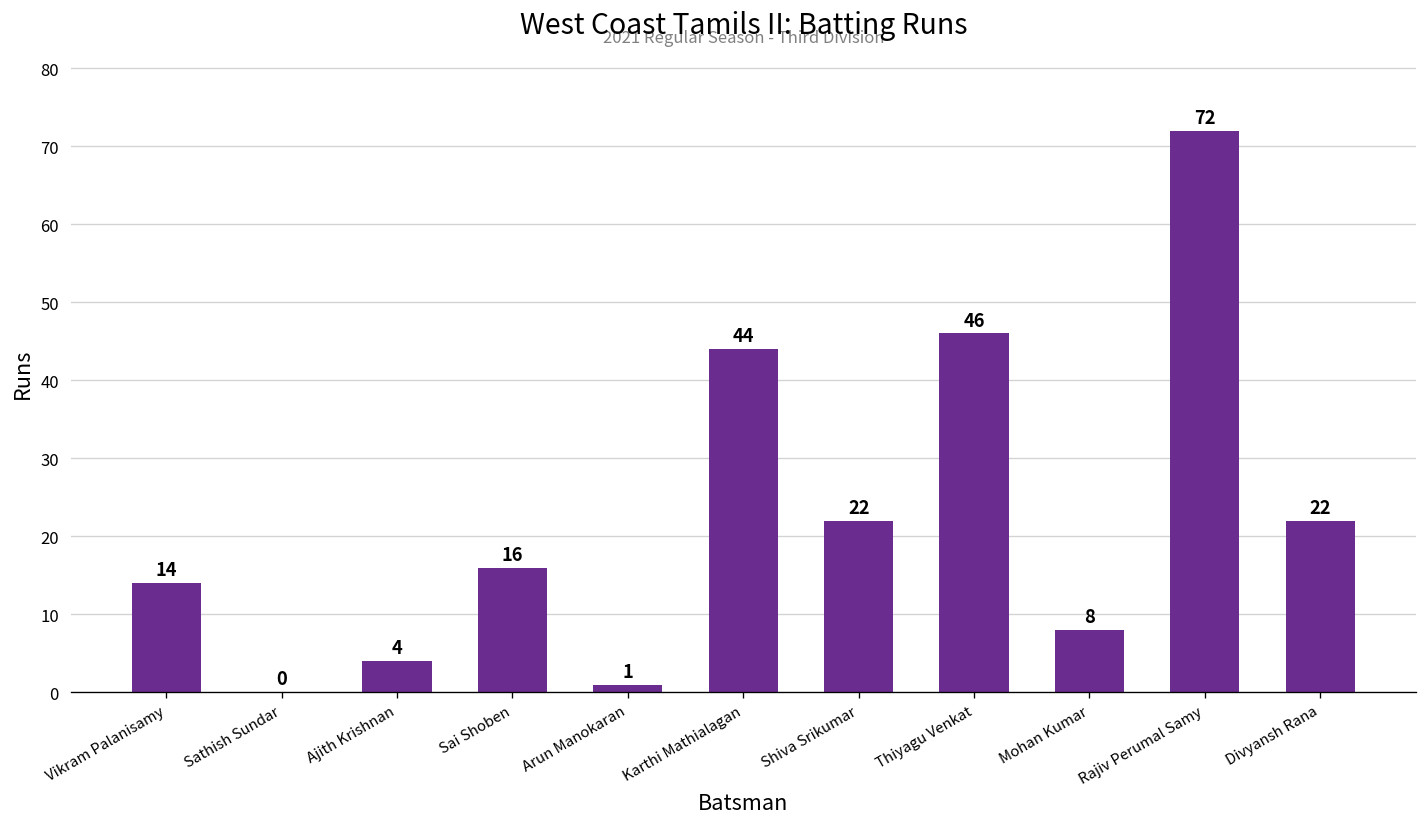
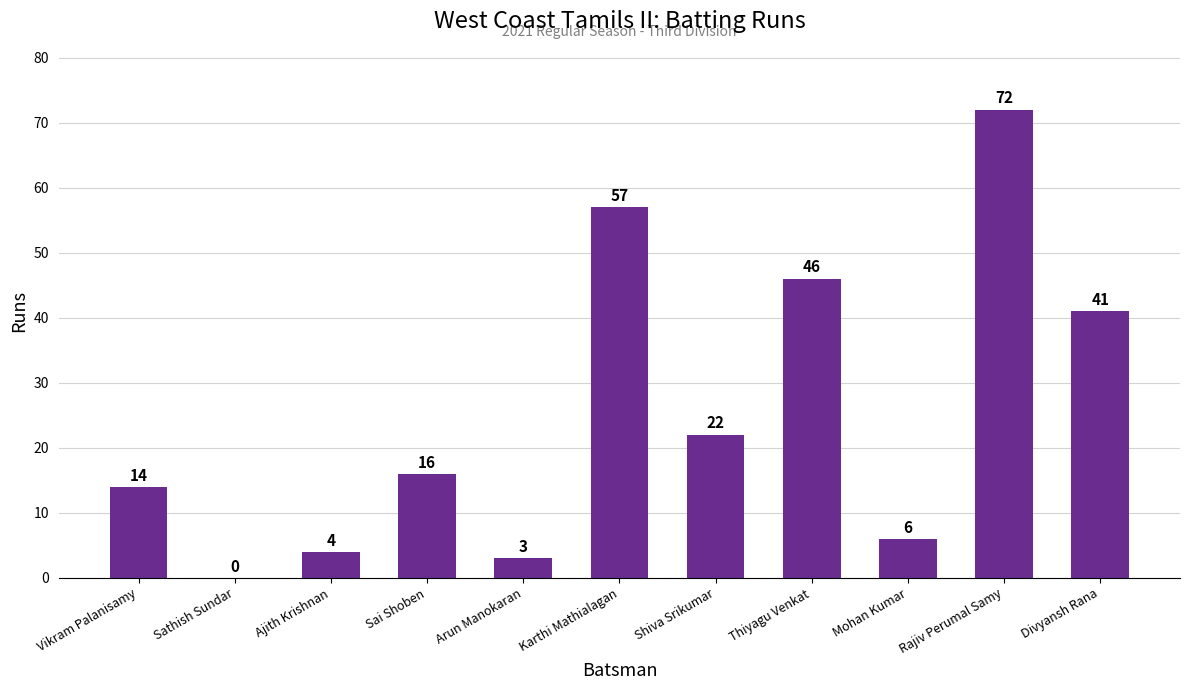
  {
    "Vikram Palanisamy": 14,
    "Sathish Sundar": 0,
    "Ajith Krishnan": 4,
    "Sai Shoben": 16,
-   "Arun Manokaran": 1,
-   "Karthi Mathialagan": 44,
+   "Arun Manokaran": 3,
+   "Karthi Mathialagan": 57,
    "Shiva Srikumar": 22,
    "Thiyagu Venkat": 46,
-   "Mohan Kumar": 8,
+   "Mohan Kumar": 6,
    "Rajiv Perumal Samy": 72,
-   "Divyansh Rana": 22
+   "Divyansh Rana": 41
  }
